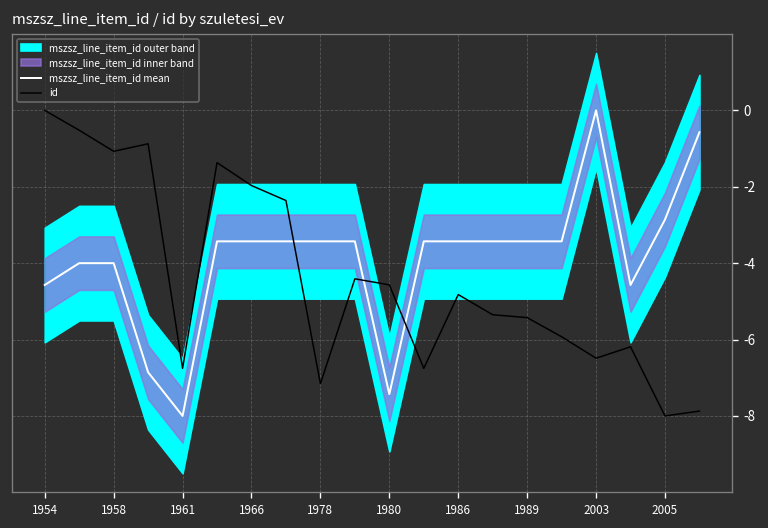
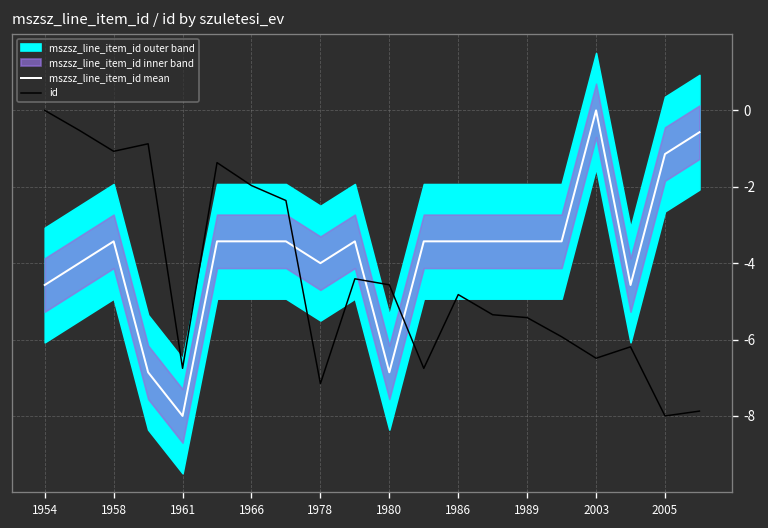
  {
    "mszsz_line_item_id mean": {
      "1954": -4.6,
-     "1958": -4.0,
+     "1958": -3.4,
      "1961": -8.0,
      "1966": -3.4,
-     "1978": -3.4,
-     "1980": -7.4,
+     "1978": -4.0,
+     "1980": -6.9,
      "1986": -3.4,
      "1989": -3.4,
      "2003": 0.0,
-     "2005": -2.9
+     "2005": -1.1
    },
    "id": {
      "1954": 0.0,
      "1958": -1.1,
      "1961": -6.8,
      "1978": -7.2,
      "1980": -4.6,
      "1986": -4.8,
      "1989": -5.4,
      "2003": -6.5,
      "2005": -8.0
    }
  }
